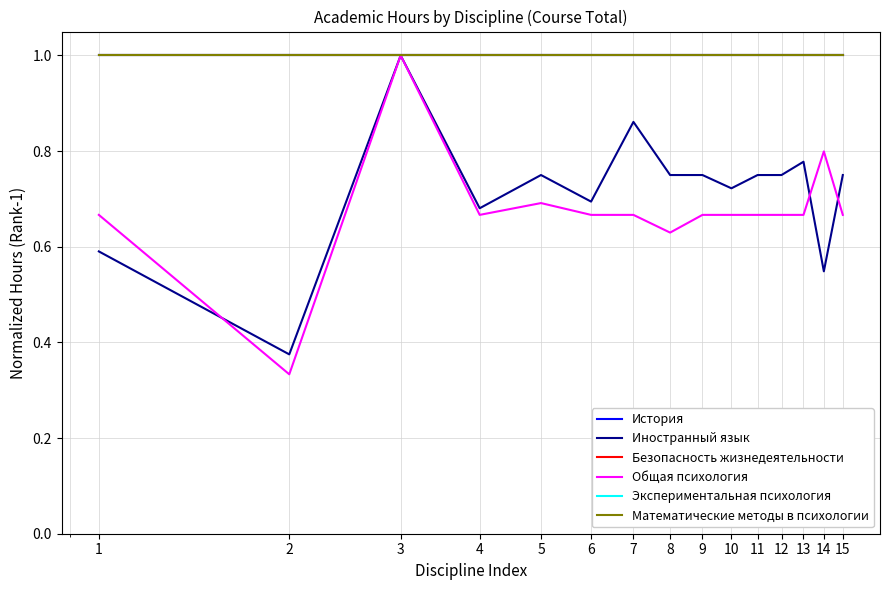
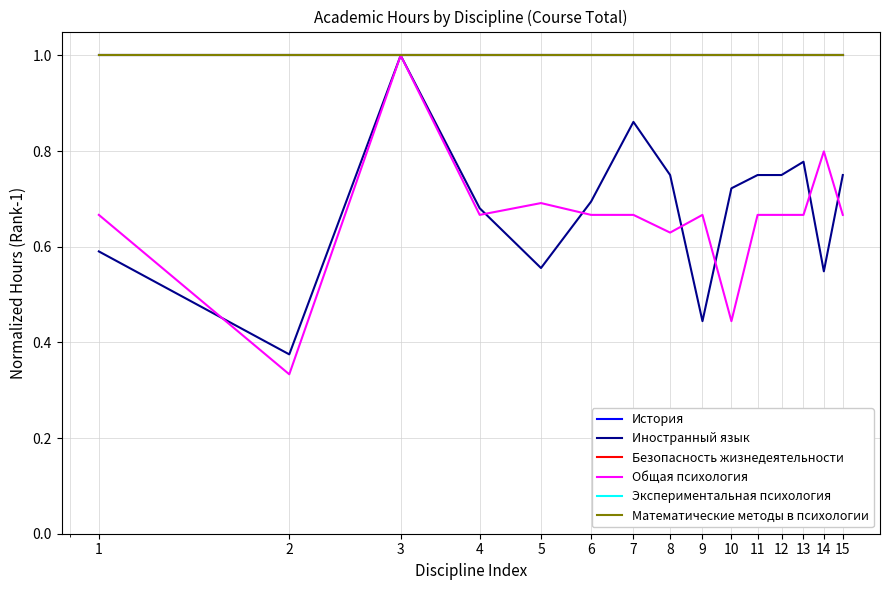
  {
    "Математические методы в психологии": {
      "1": 1.00,
      "2": 1.00,
      "4": 1.00,
      "5": 1.00,
      "6": 1.00,
      "7": 1.00,
      "8": 1.00,
      "9": 1.00,
      "10": 1.00,
      "11": 1.00,
      "12": 1.00,
      "13": 1.00,
      "14": 1.00,
      "15": 1.00
    },
    "Иностранный язык": {
      "1": 0.59,
      "2": 0.38,
      "4": 0.68,
-     "5": 0.75,
+     "5": 0.56,
      "6": 0.69,
      "7": 0.86,
      "8": 0.75,
-     "9": 0.75,
+     "9": 0.44,
      "10": 0.72,
      "11": 0.75,
      "12": 0.75,
      "13": 0.78,
      "14": 0.55,
      "15": 0.75
    },
    "Общая психология": {
      "1": 0.67,
      "2": 0.33,
      "4": 0.67,
      "5": 0.69,
      "6": 0.67,
      "7": 0.67,
      "8": 0.63,
      "9": 0.67,
-     "10": 0.67,
+     "10": 0.44,
      "11": 0.67,
      "12": 0.67,
      "13": 0.67,
      "14": 0.80,
      "15": 0.67
    }
  }
